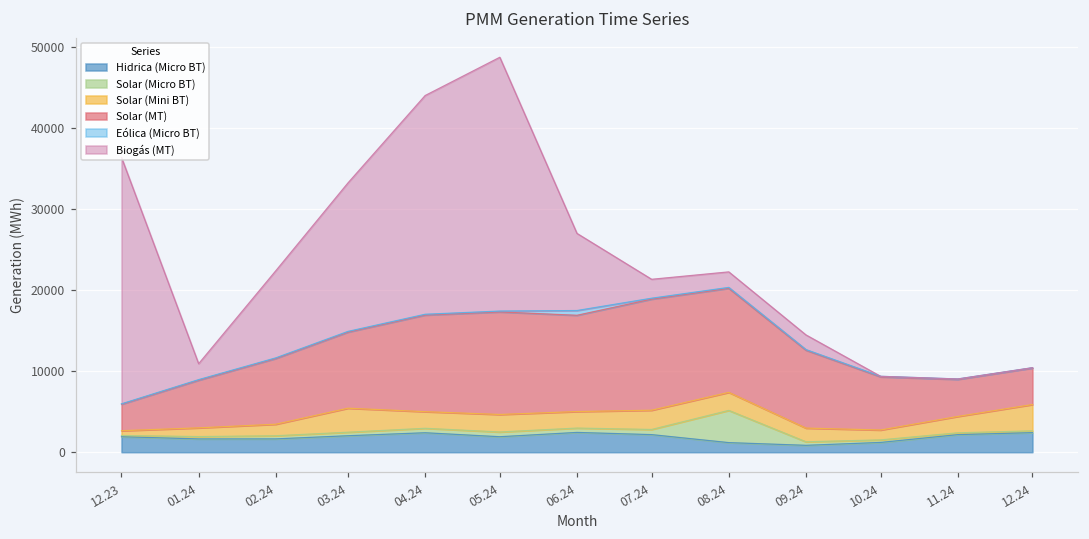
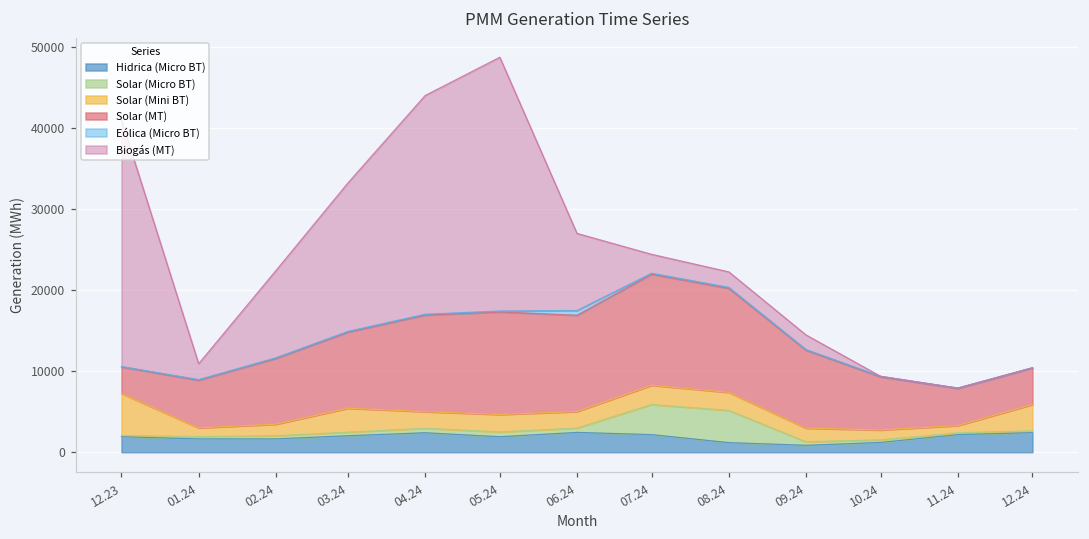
  {
    "Solar (Micro BT)": {
      "02.24": 0,
      "03.24": 0,
      "04.24": 1000,
      "05.24": 1000,
      "06.24": 1000,
-     "07.24": 1000,
+     "07.24": 4000,
      "08.24": 4000,
      "09.24": 0
    },
    "Solar (Mini BT)": {
-     "12.23": 1000,
+     "12.23": 5000,
      "01.24": 1000,
      "02.24": 1000,
      "03.24": 3000,
      "04.24": 2000,
      "05.24": 2000,
      "06.24": 2000,
      "07.24": 2000,
      "08.24": 2000,
      "09.24": 2000,
      "10.24": 1000,
-     "11.24": 2000,
+     "11.24": 1000,
      "12.24": 3000
    }
  }
